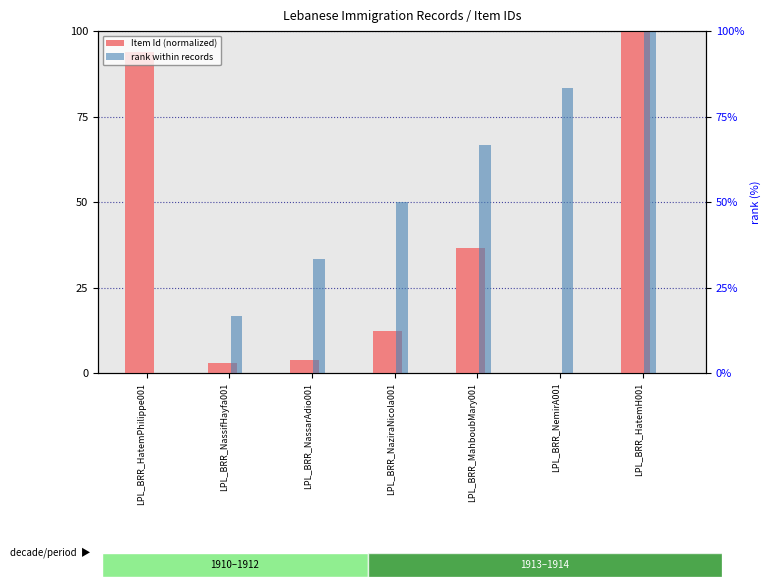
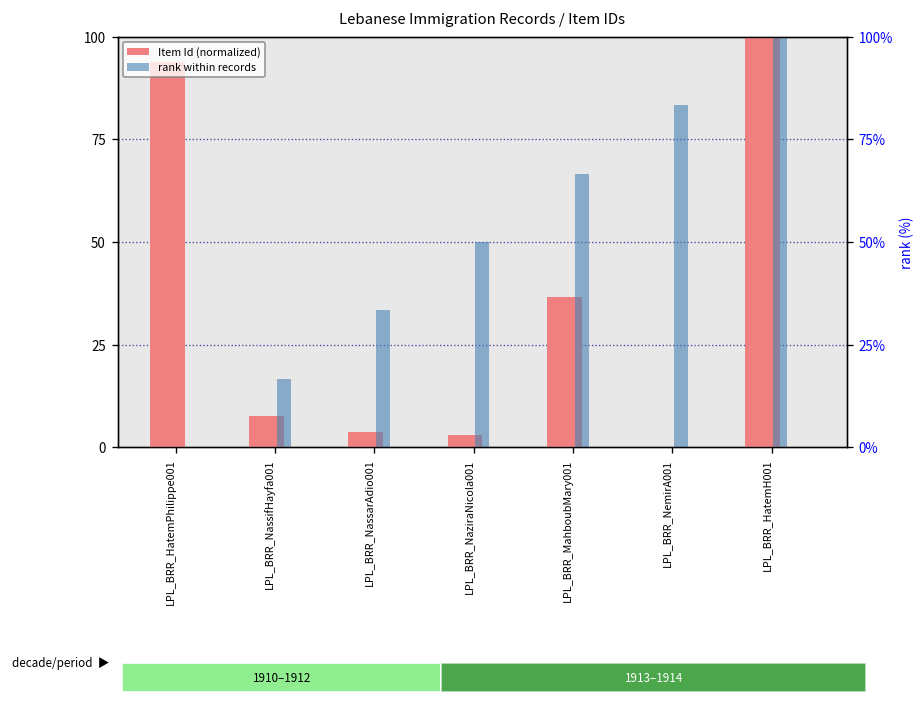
  {
    "Item Id (normalized)": {
-     "LPL_BRR_NassifHayfa001": 3,
+     "LPL_BRR_NassifHayfa001": 8,
      "LPL_BRR_NassarAdio001": 4,
-     "LPL_BRR_NaziraNicola001": 12,
+     "LPL_BRR_NaziraNicola001": 3,
      "LPL_BRR_MahboubMary001": 37,
      "LPL_BRR_NemirA001": 0,
      "LPL_BRR_HatemH001": 100
    },
    "rank within records": {
      "LPL_BRR_HatemPhilippe001": 0,
      "LPL_BRR_NassifHayfa001": 17,
      "LPL_BRR_NassarAdio001": 33,
      "LPL_BRR_NaziraNicola001": 50,
      "LPL_BRR_MahboubMary001": 67,
      "LPL_BRR_NemirA001": 83,
      "LPL_BRR_HatemH001": 100
    }
  }
